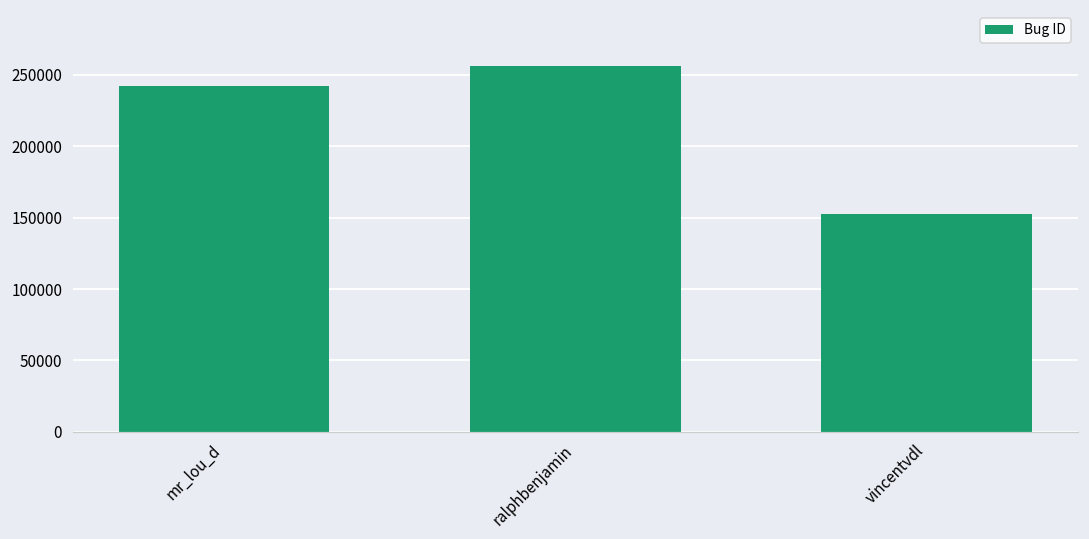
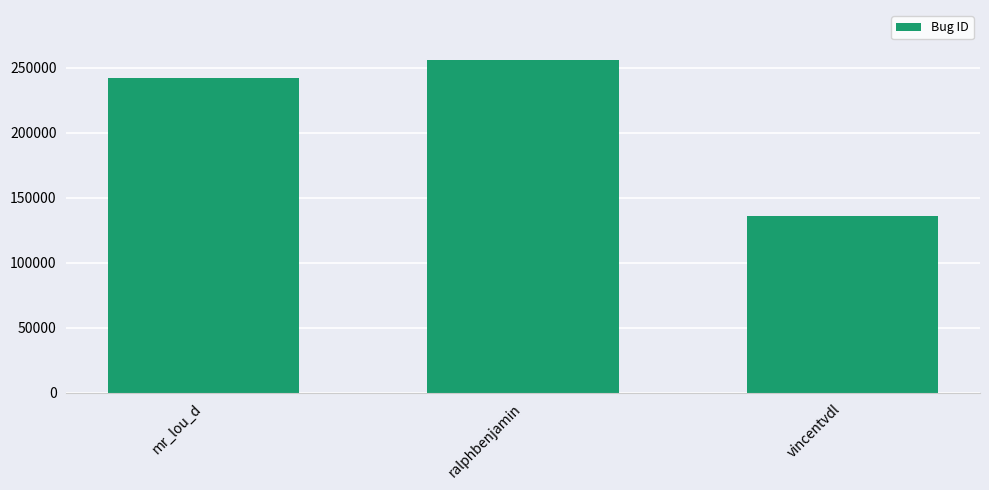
  {
    "mr_lou_d": 242000,
    "ralphbenjamin": 256000,
-   "vincentvdl": 153000
+   "vincentvdl": 136000
  }
